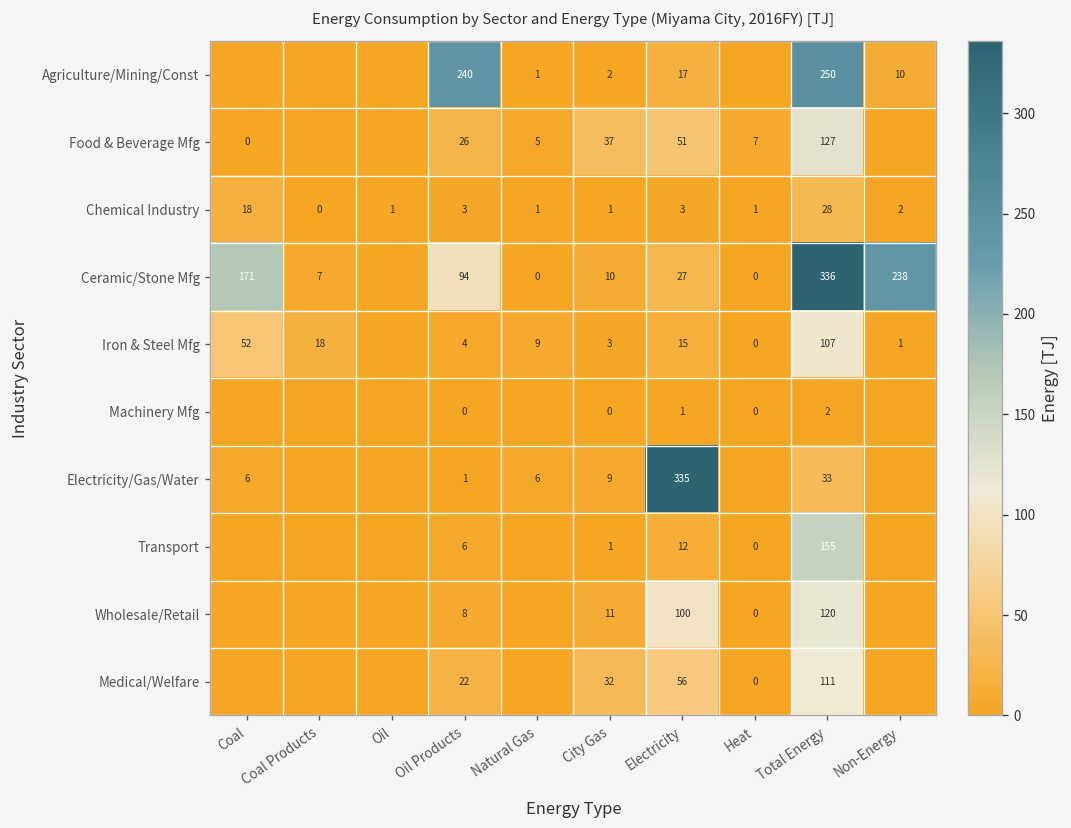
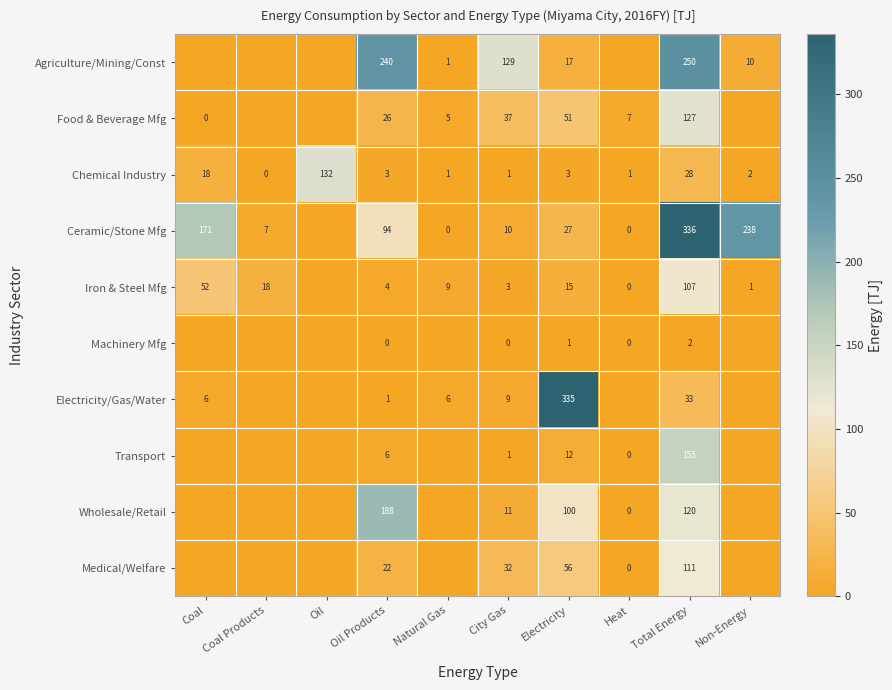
  {
    "Agriculture/Mining/Const": {
      "Oil Products": 240,
      "Natural Gas": 1,
-     "City Gas": 2,
+     "City Gas": 129,
      "Electricity": 17,
      "Total Energy": 250,
      "Non-Energy": 10
    },
    "Food & Beverage Mfg": {
      "Coal": 0,
      "Oil Products": 26,
      "Natural Gas": 5,
      "City Gas": 37,
      "Electricity": 51,
      "Heat": 7,
      "Total Energy": 127
    },
    "Chemical Industry": {
      "Coal": 18,
      "Coal Products": 0,
-     "Oil": 1,
+     "Oil": 132,
      "Oil Products": 3,
      "Natural Gas": 1,
      "City Gas": 1,
      "Electricity": 3,
      "Heat": 1,
      "Total Energy": 28,
      "Non-Energy": 2
    },
    "Ceramic/Stone Mfg": {
      "Coal": 171,
      "Coal Products": 7,
      "Oil Products": 94,
      "Natural Gas": 0,
      "City Gas": 10,
      "Electricity": 27,
      "Heat": 0,
      "Total Energy": 336,
      "Non-Energy": 238
    },
    "Iron & Steel Mfg": {
      "Coal": 52,
      "Coal Products": 18,
      "Oil Products": 4,
      "Natural Gas": 9,
      "City Gas": 3,
      "Electricity": 15,
      "Heat": 0,
      "Total Energy": 107,
      "Non-Energy": 1
    },
    "Machinery Mfg": {
      "Oil Products": 0,
      "City Gas": 0,
      "Electricity": 1,
      "Heat": 0,
      "Total Energy": 2
    },
    "Electricity/Gas/Water": {
      "Coal": 6,
      "Oil Products": 1,
      "Natural Gas": 6,
      "City Gas": 9,
      "Electricity": 335,
      "Total Energy": 33
    },
    "Transport": {
      "Oil Products": 6,
      "City Gas": 1,
      "Electricity": 12,
      "Heat": 0,
      "Total Energy": 155
    },
    "Wholesale/Retail": {
-     "Oil Products": 8,
+     "Oil Products": 188,
      "City Gas": 11,
      "Electricity": 100,
      "Heat": 0,
      "Total Energy": 120
    },
    "Medical/Welfare": {
      "Oil Products": 22,
      "City Gas": 32,
      "Electricity": 56,
      "Heat": 0,
      "Total Energy": 111
    }
  }
